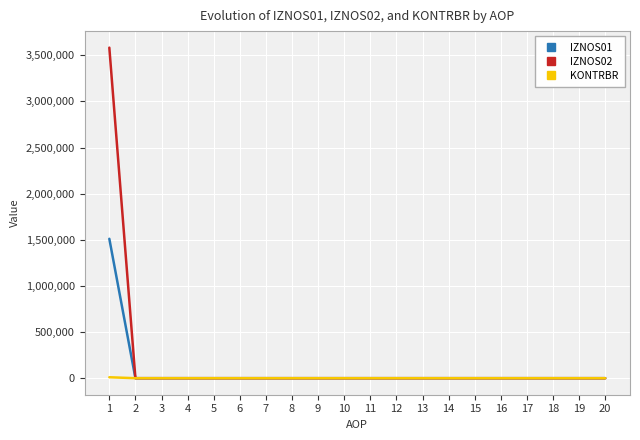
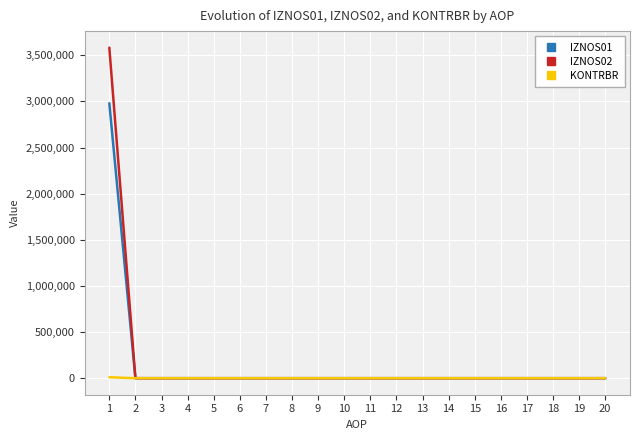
  {
    "IZNOS01": {
-     "1": "1,500,000"
+     "1": "3,000,000"
    },
    "IZNOS02": {
      "1": "3,600,000"
    },
    "KONTRBR": {
      "1": "0"
    }
  }
